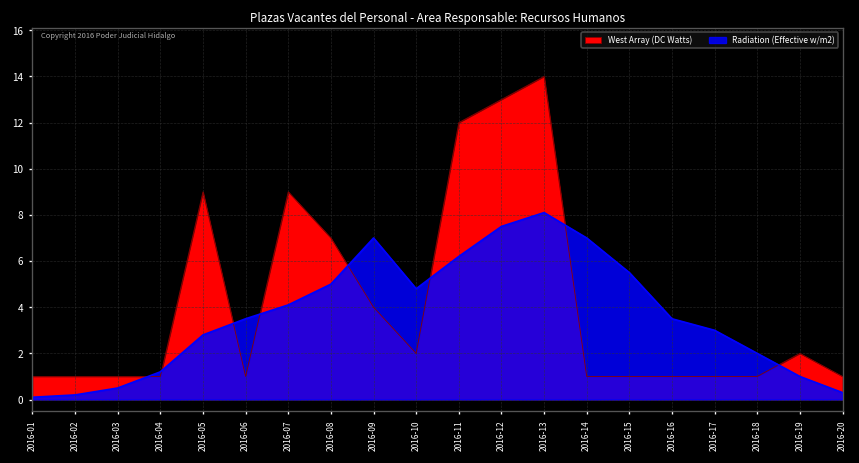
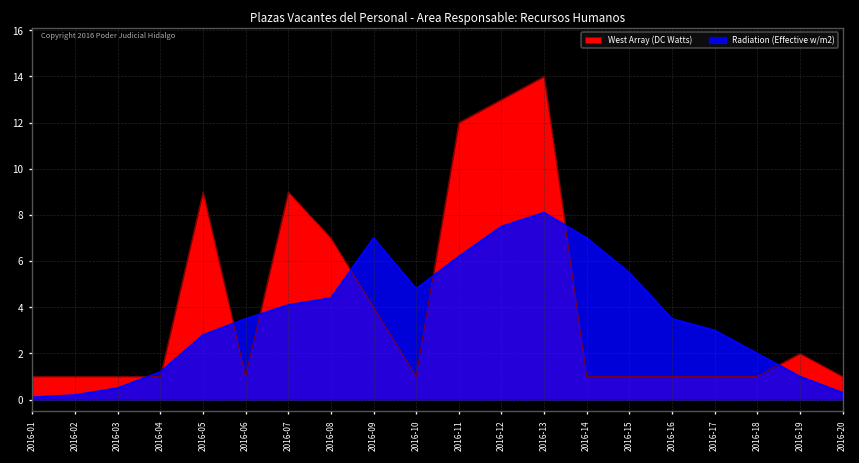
  {
    "West Array (DC Watts)": {
      "2016-01": 1,
      "2016-02": 1,
      "2016-03": 1,
      "2016-04": 1,
      "2016-05": 9,
      "2016-06": 1,
      "2016-07": 9,
      "2016-08": 7,
      "2016-09": 4,
-     "2016-10": 2,
+     "2016-10": 1,
      "2016-11": 12,
      "2016-12": 13,
      "2016-13": 14,
      "2016-14": 1,
      "2016-15": 1,
      "2016-16": 1,
      "2016-17": 1,
      "2016-18": 1,
      "2016-19": 2,
      "2016-20": 1
    },
    "Radiation (Effective w/m2)": {
      "2016-01": 0.1,
      "2016-02": 0.2,
      "2016-03": 0.5,
      "2016-04": 1.2,
      "2016-05": 2.8,
      "2016-06": 3.5,
      "2016-07": 4.1,
-     "2016-08": 5.0,
+     "2016-08": 4.4,
      "2016-09": 7.0,
      "2016-10": 4.8,
      "2016-11": 6.2,
      "2016-12": 7.5,
      "2016-13": 8.1,
      "2016-14": 7.0,
      "2016-15": 5.5,
      "2016-16": 3.5,
      "2016-17": 3.0,
      "2016-18": 2.0,
      "2016-19": 1.0,
      "2016-20": 0.3
    }
  }
